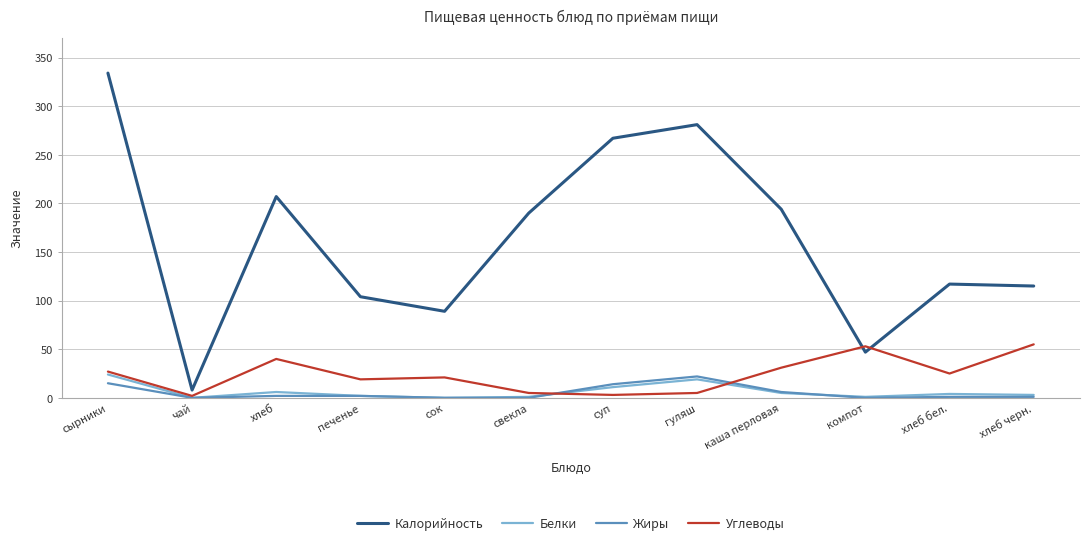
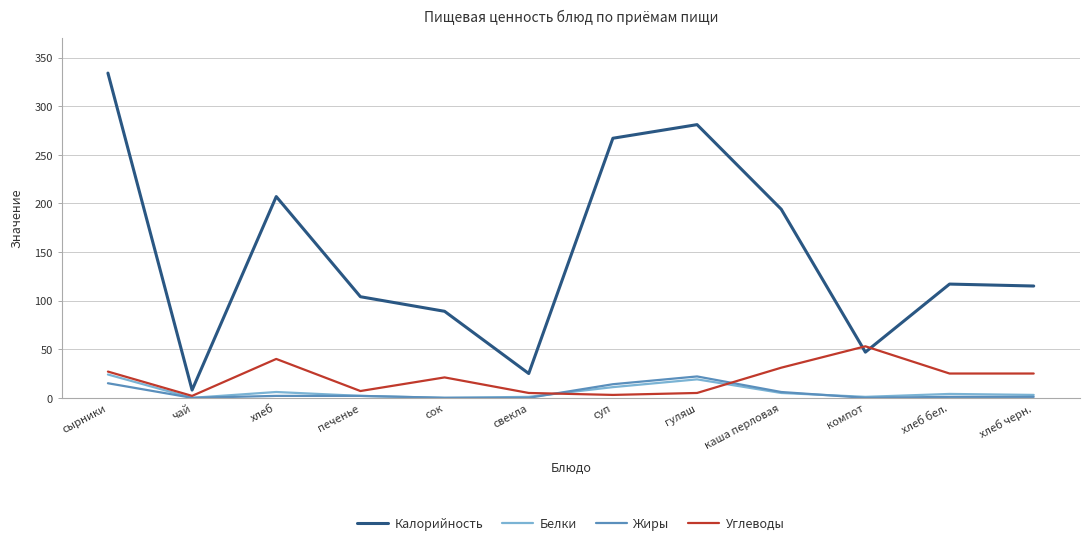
  {
    "Калорийность": {
      "сырники": 330,
      "чай": 10,
      "хлеб": 210,
      "печенье": 100,
      "сок": 90,
-     "свекла": 190,
+     "свекла": 30,
      "суп": 270,
      "гуляш": 280,
      "каша перловая": 190,
      "компот": 50,
      "хлеб бел.": 120,
      "хлеб черн.": 120
    },
    "Углеводы": {
      "сырники": 30,
      "хлеб": 40,
-     "печенье": 20,
+     "печенье": 10,
      "сок": 20,
      "свекла": 10,
      "суп": 0,
      "гуляш": 10,
      "каша перловая": 30,
      "компот": 50,
      "хлеб бел.": 30,
-     "хлеб черн.": 60
+     "хлеб черн.": 30
    }
  }
